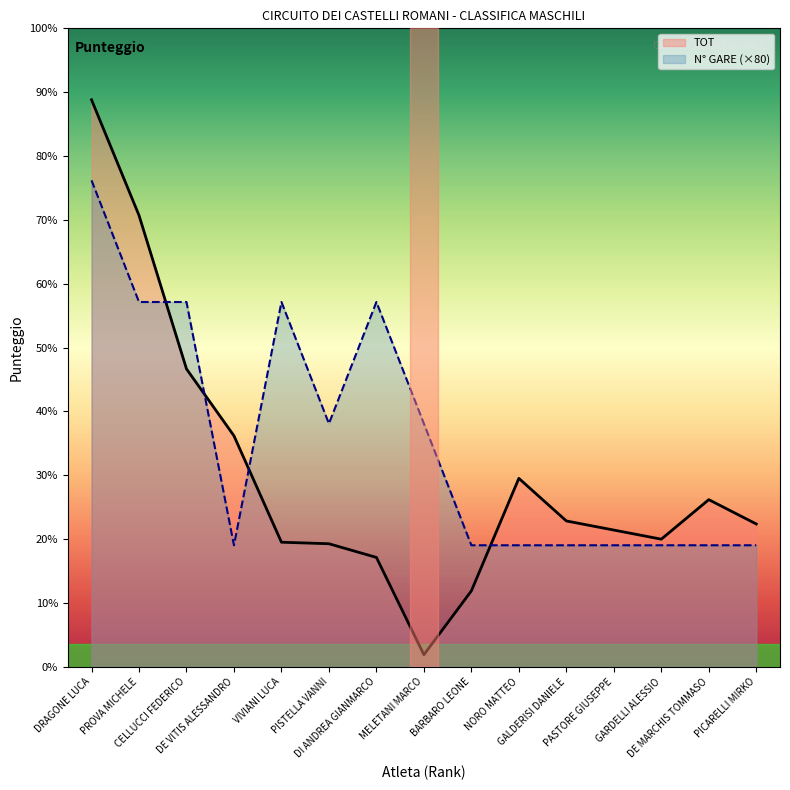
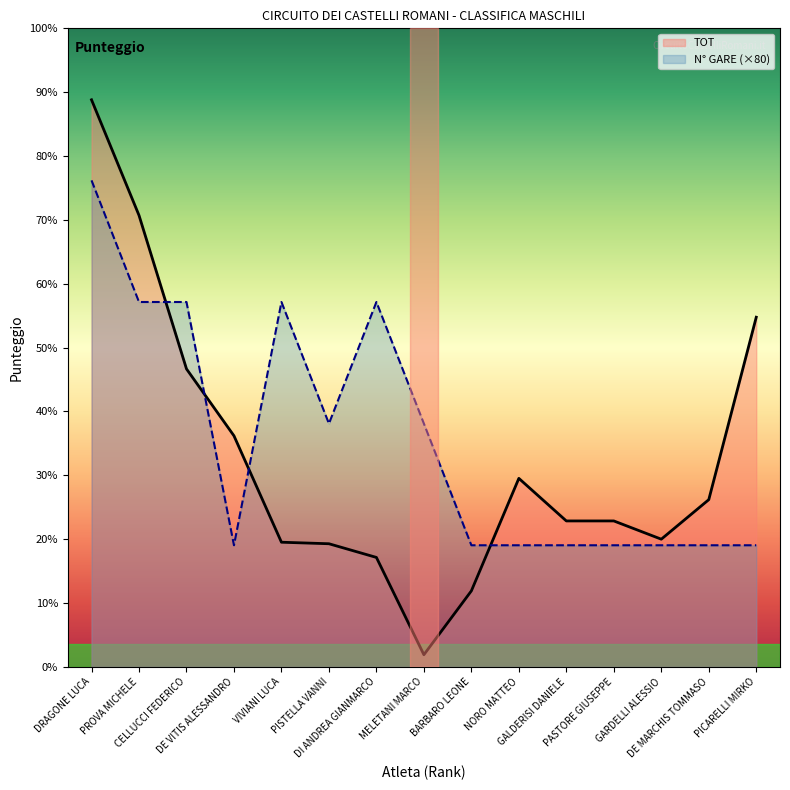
  {
    "TOT": {
      "DRAGONE LUCA": "89%",
      "PROVA MICHELE": "71%",
      "CELLUCCI FEDERICO": "47%",
      "DE VITIS ALESSANDRO": "36%",
      "VIVIANI LUCA": "20%",
      "PISTELLA VANNI": "19%",
      "DI ANDREA GIANMARCO": "17%",
      "BARBARO LEONE": "12%",
      "NORO MATTEO": "30%",
      "GALDERISI DANIELE": "23%",
-     "PASTORE GIUSEPPE": "21%",
+     "PASTORE GIUSEPPE": "23%",
      "GARDELLI ALESSIO": "20%",
      "DE MARCHIS TOMMASO": "26%",
-     "PICARELLI MIRKO": "22%"
+     "PICARELLI MIRKO": "55%"
    },
    "N° GARE (×80)": {
      "DRAGONE LUCA": "76%",
      "PROVA MICHELE": "57%",
      "CELLUCCI FEDERICO": "57%",
      "DE VITIS ALESSANDRO": "19%",
      "VIVIANI LUCA": "57%",
      "PISTELLA VANNI": "38%",
      "DI ANDREA GIANMARCO": "57%",
      "BARBARO LEONE": "19%",
      "NORO MATTEO": "19%",
      "GALDERISI DANIELE": "19%",
      "PASTORE GIUSEPPE": "19%",
      "GARDELLI ALESSIO": "19%",
      "DE MARCHIS TOMMASO": "19%",
      "PICARELLI MIRKO": "19%"
    }
  }
